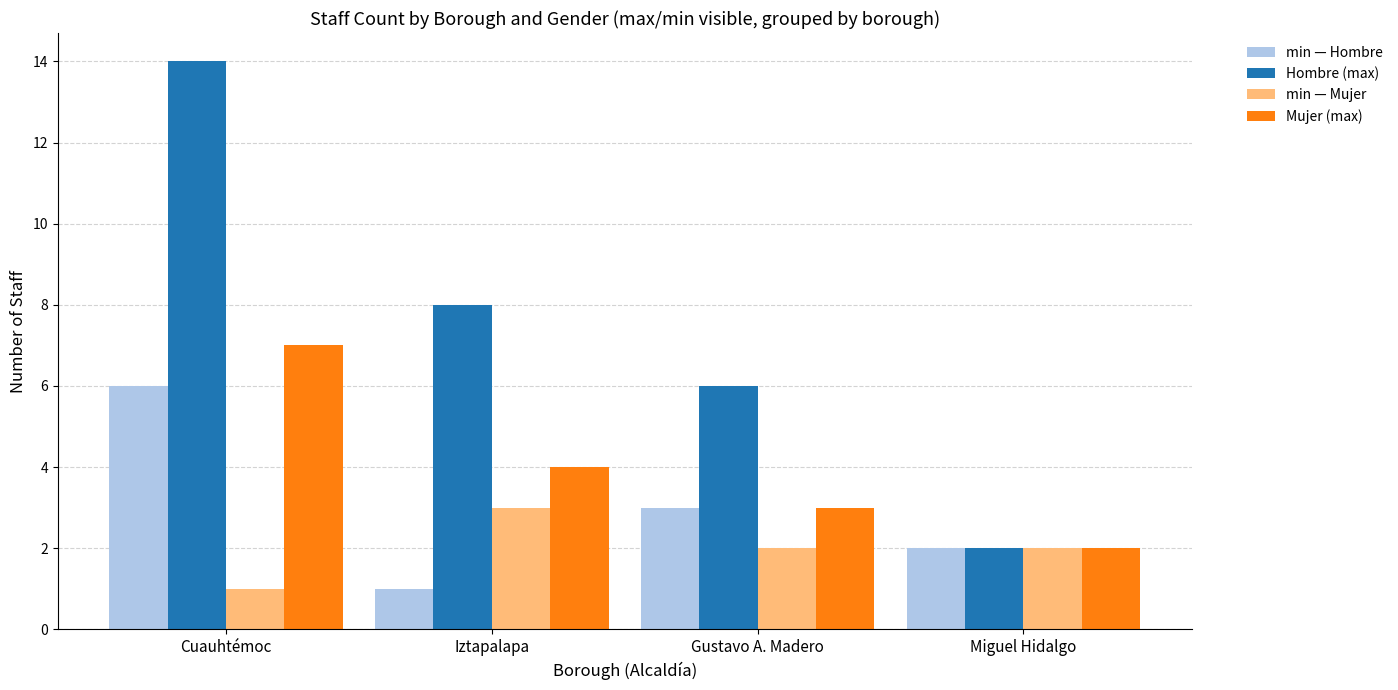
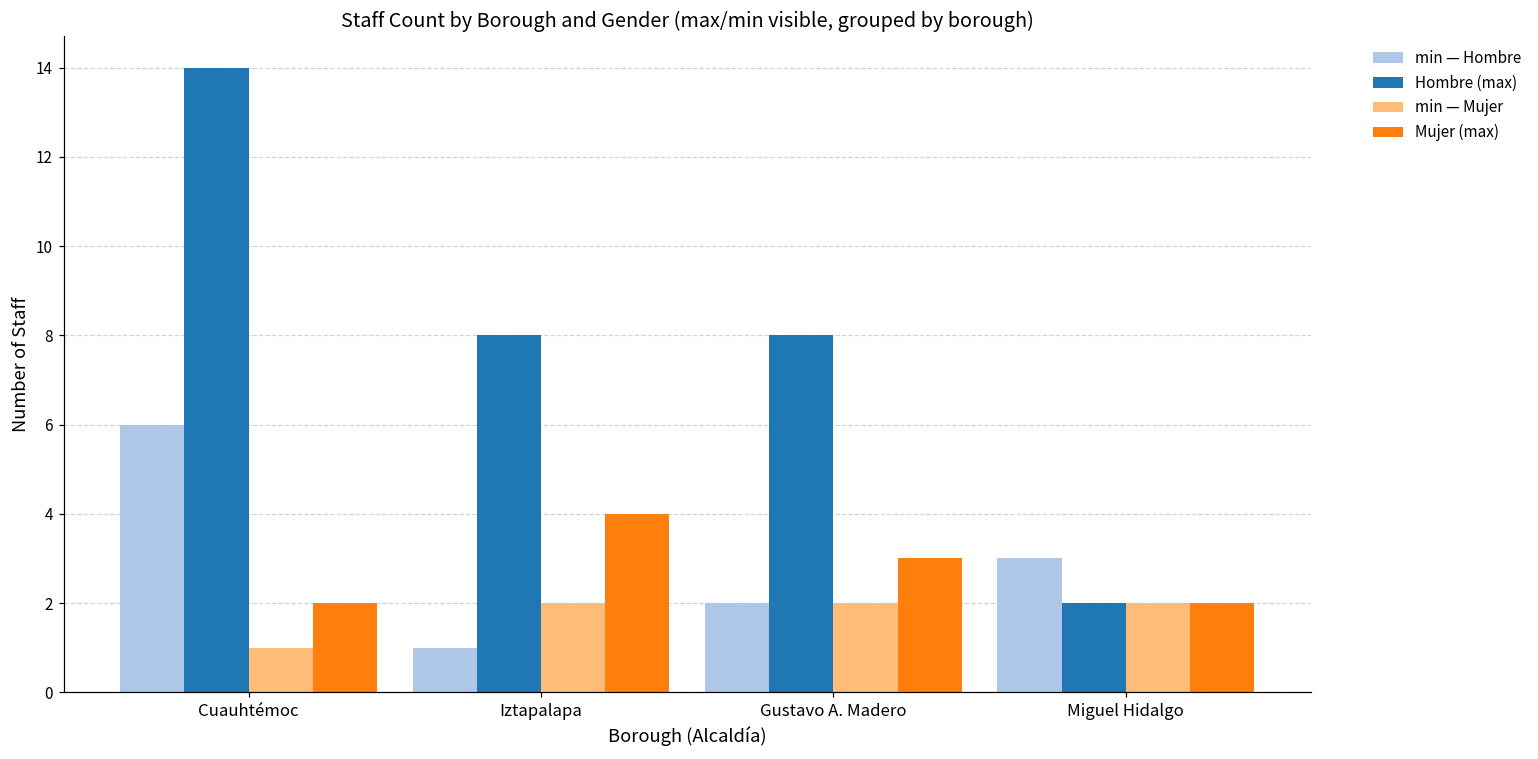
  {
    "min — Hombre": {
      "Cuauhtémoc": 6,
      "Iztapalapa": 1,
-     "Gustavo A. Madero": 3,
-     "Miguel Hidalgo": 2
+     "Gustavo A. Madero": 2,
+     "Miguel Hidalgo": 3
    },
    "Hombre (max)": {
      "Cuauhtémoc": 14,
      "Iztapalapa": 8,
-     "Gustavo A. Madero": 6,
+     "Gustavo A. Madero": 8,
      "Miguel Hidalgo": 2
    },
    "min — Mujer": {
      "Cuauhtémoc": 1,
-     "Iztapalapa": 3,
+     "Iztapalapa": 2,
      "Gustavo A. Madero": 2,
      "Miguel Hidalgo": 2
    },
    "Mujer (max)": {
-     "Cuauhtémoc": 7,
+     "Cuauhtémoc": 2,
      "Iztapalapa": 4,
      "Gustavo A. Madero": 3,
      "Miguel Hidalgo": 2
    }
  }
